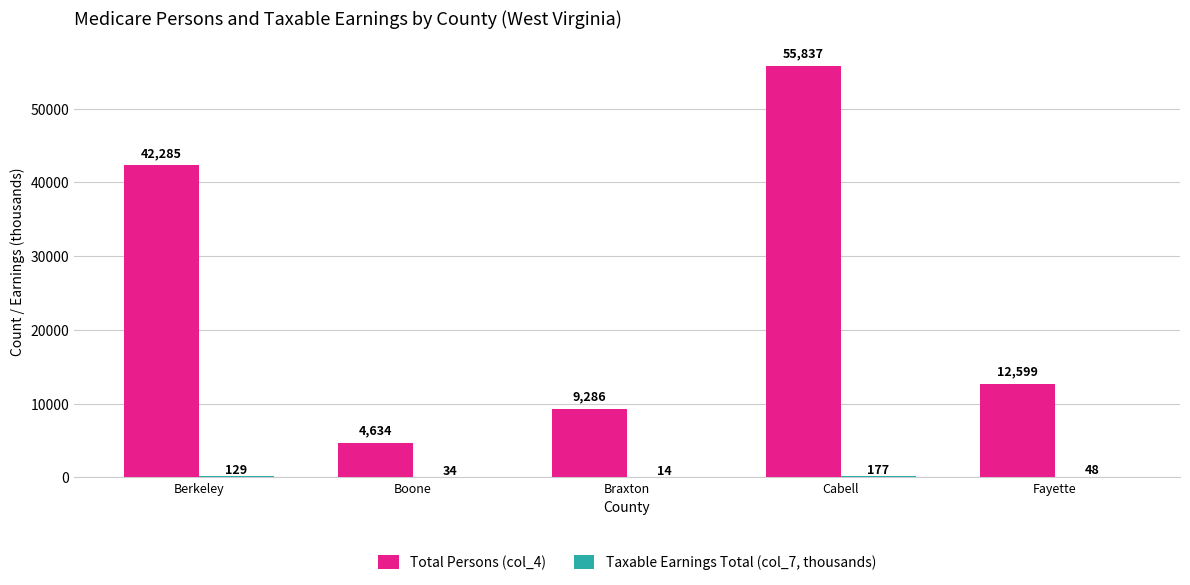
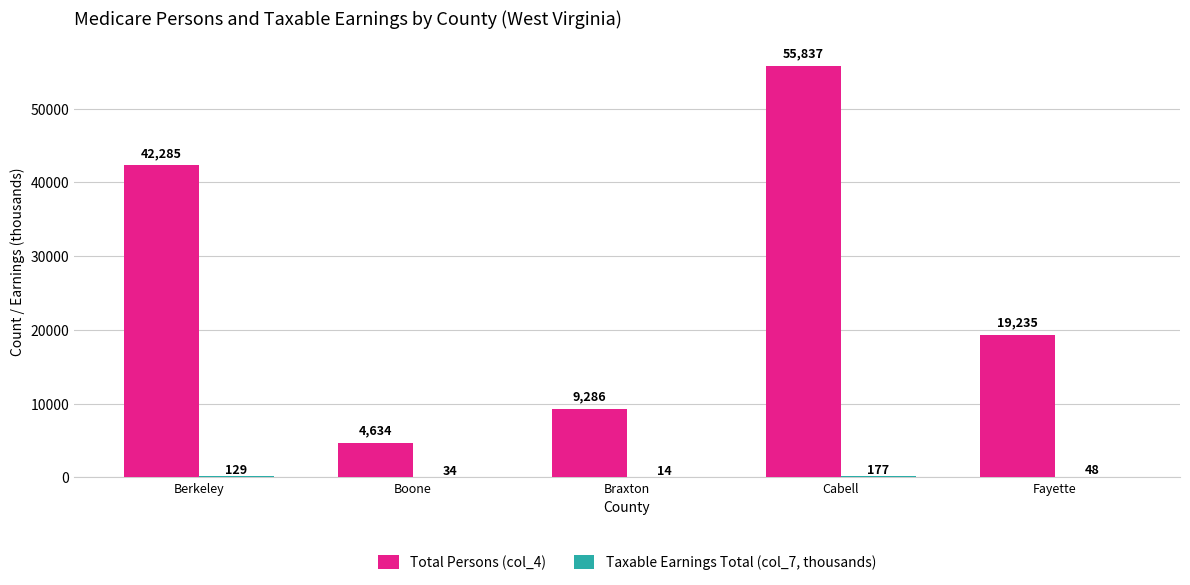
  {
    "Total Persons (col_4)": {
      "Berkeley": "42,285",
      "Boone": "4,634",
      "Braxton": "9,286",
      "Cabell": "55,837",
-     "Fayette": "12,599"
+     "Fayette": "19,235"
    },
    "Taxable Earnings Total (col_7, thousands)": {
      "Berkeley": "129",
      "Boone": "34",
      "Braxton": "14",
      "Cabell": "177",
      "Fayette": "48"
    }
  }
